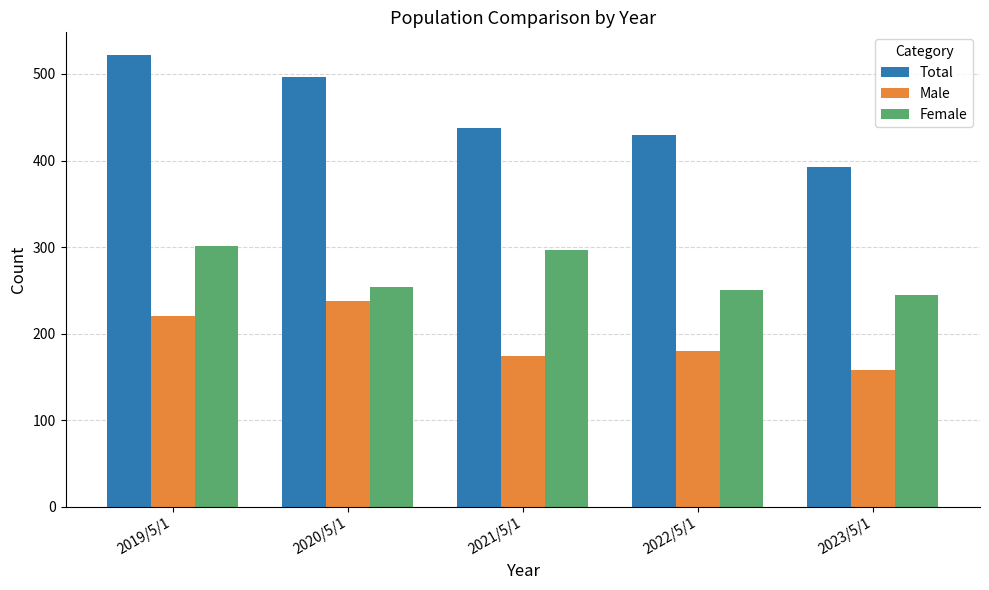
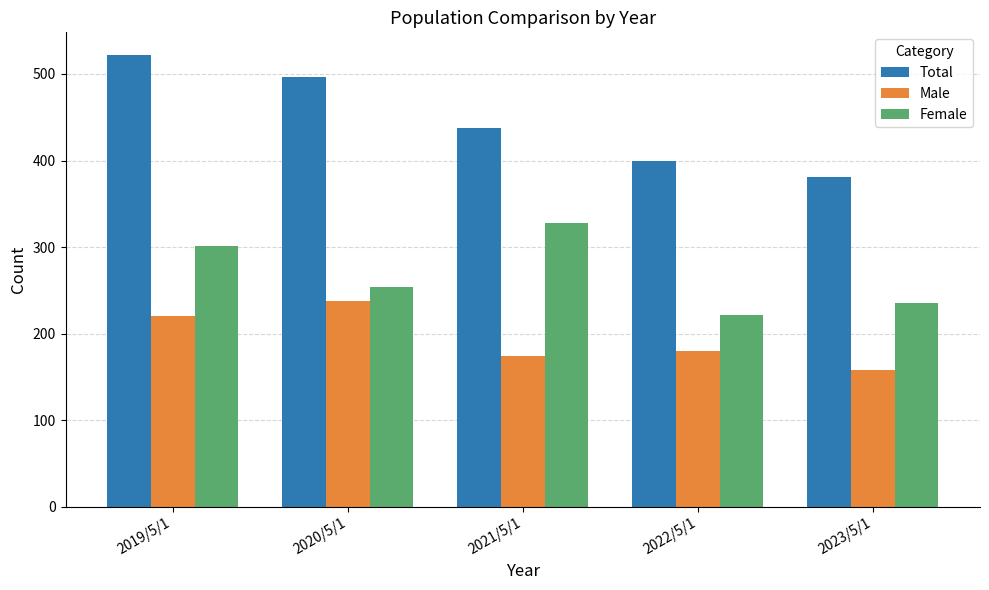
  {
    "Total": {
      "2019/5/1": 520,
      "2020/5/1": 500,
      "2021/5/1": 440,
-     "2022/5/1": 430,
-     "2023/5/1": 390
+     "2022/5/1": 400,
+     "2023/5/1": 380
    },
    "Male": {
      "2019/5/1": 220,
      "2020/5/1": 240,
      "2021/5/1": 170,
      "2022/5/1": 180,
      "2023/5/1": 160
    },
    "Female": {
      "2019/5/1": 300,
      "2020/5/1": 250,
-     "2021/5/1": 300,
-     "2022/5/1": 250,
-     "2023/5/1": 250
+     "2021/5/1": 330,
+     "2022/5/1": 220,
+     "2023/5/1": 240
    }
  }
